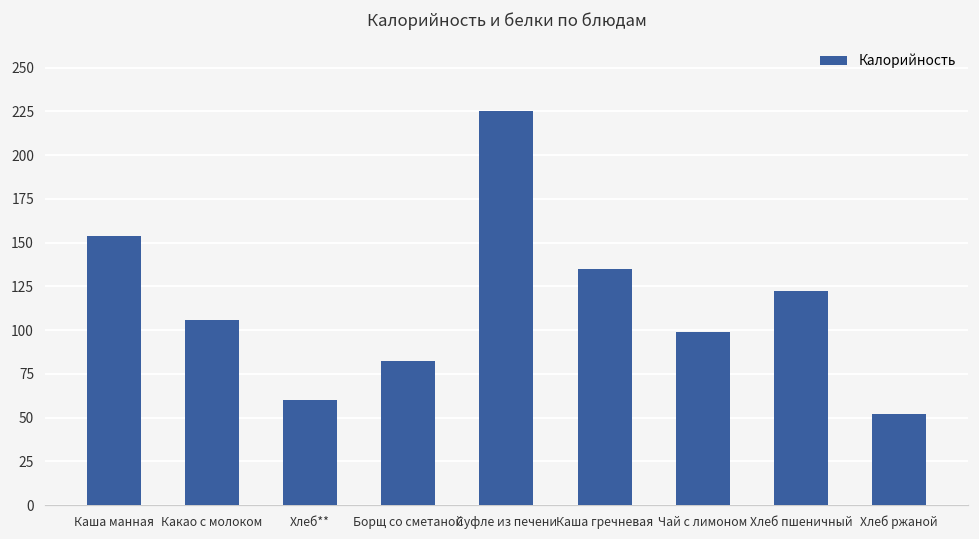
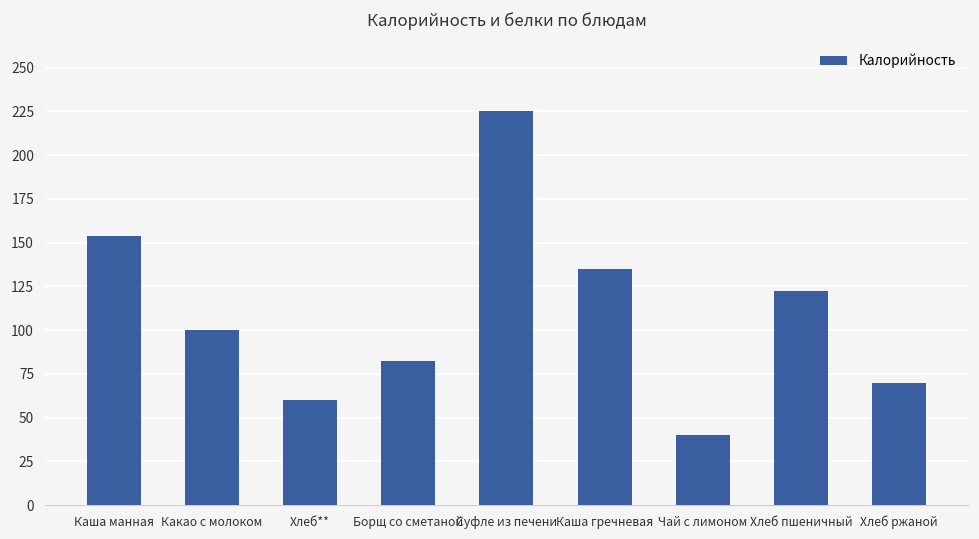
  {
    "Каша манная": 154,
-   "Какао с молоком": 106,
+   "Какао с молоком": 100,
    "Хлеб**": 60,
    "Борщ со сметаной": 82,
    "Суфле из печени": 225,
    "Каша гречневая": 135,
-   "Чай с лимоном": 99,
+   "Чай с лимоном": 40,
    "Хлеб пшеничный": 122,
-   "Хлеб ржаной": 52
+   "Хлеб ржаной": 70
  }
